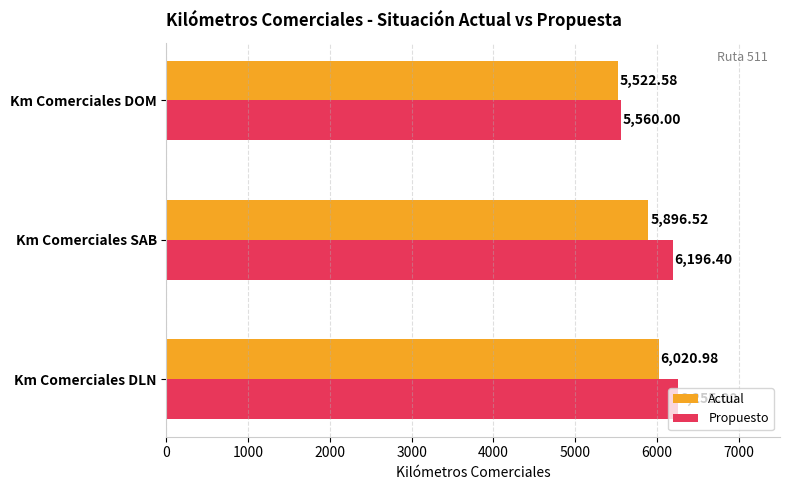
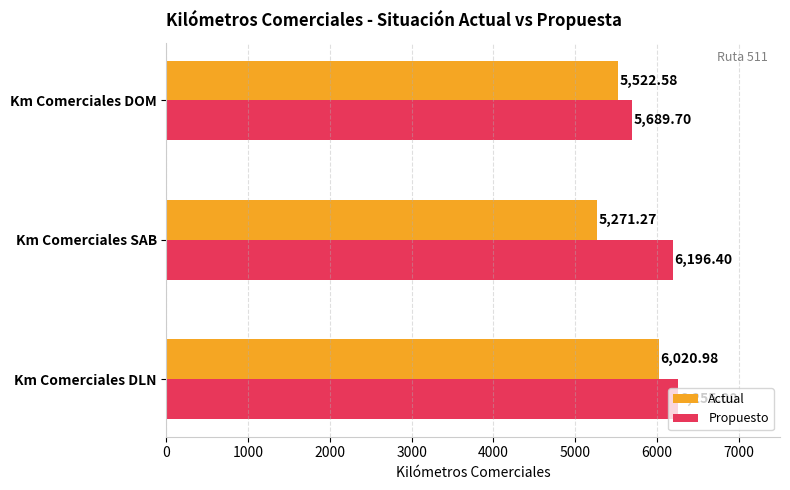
  {
    "Actual": {
      "Km Comerciales DOM": "5,522.58",
-     "Km Comerciales SAB": "5,896.52",
+     "Km Comerciales SAB": "5,271.27",
      "Km Comerciales DLN": "6,020.98"
    },
    "Propuesto": {
-     "Km Comerciales DOM": "5,560.00",
+     "Km Comerciales DOM": "5,689.70",
      "Km Comerciales SAB": "6,196.40"
    }
  }
